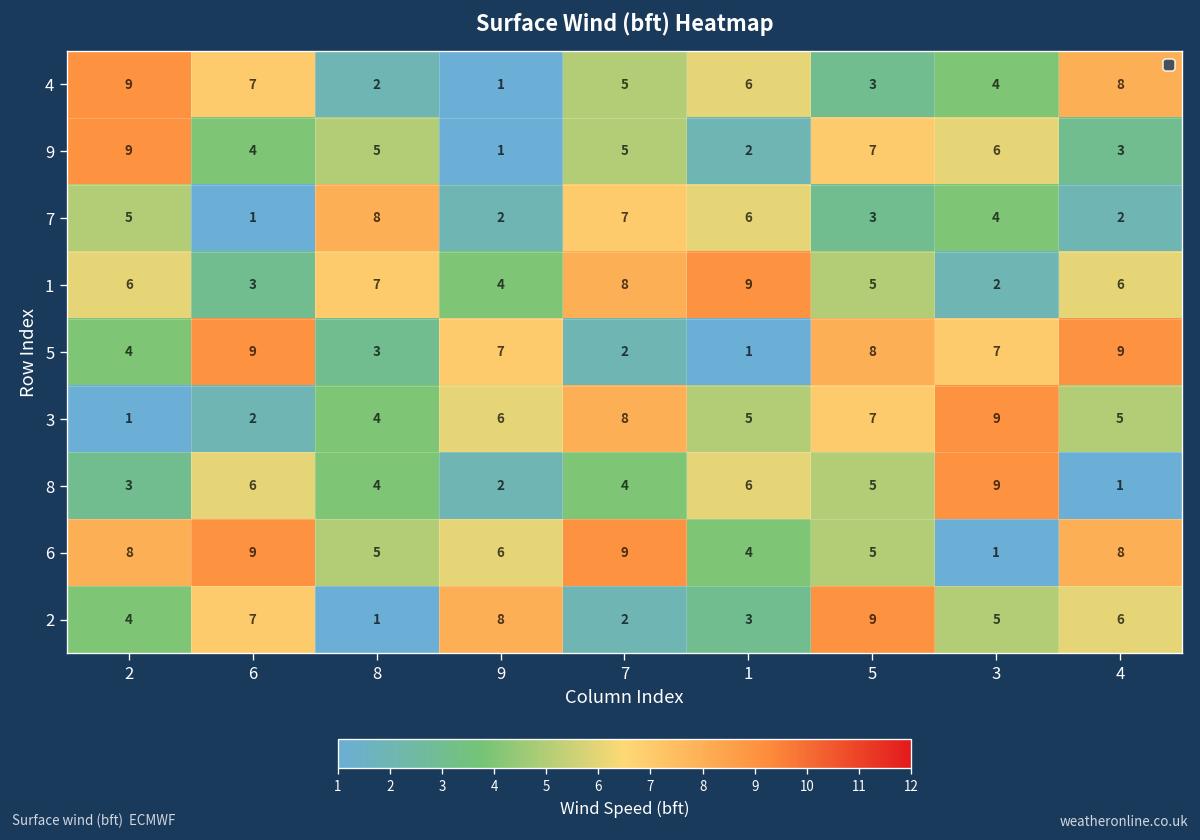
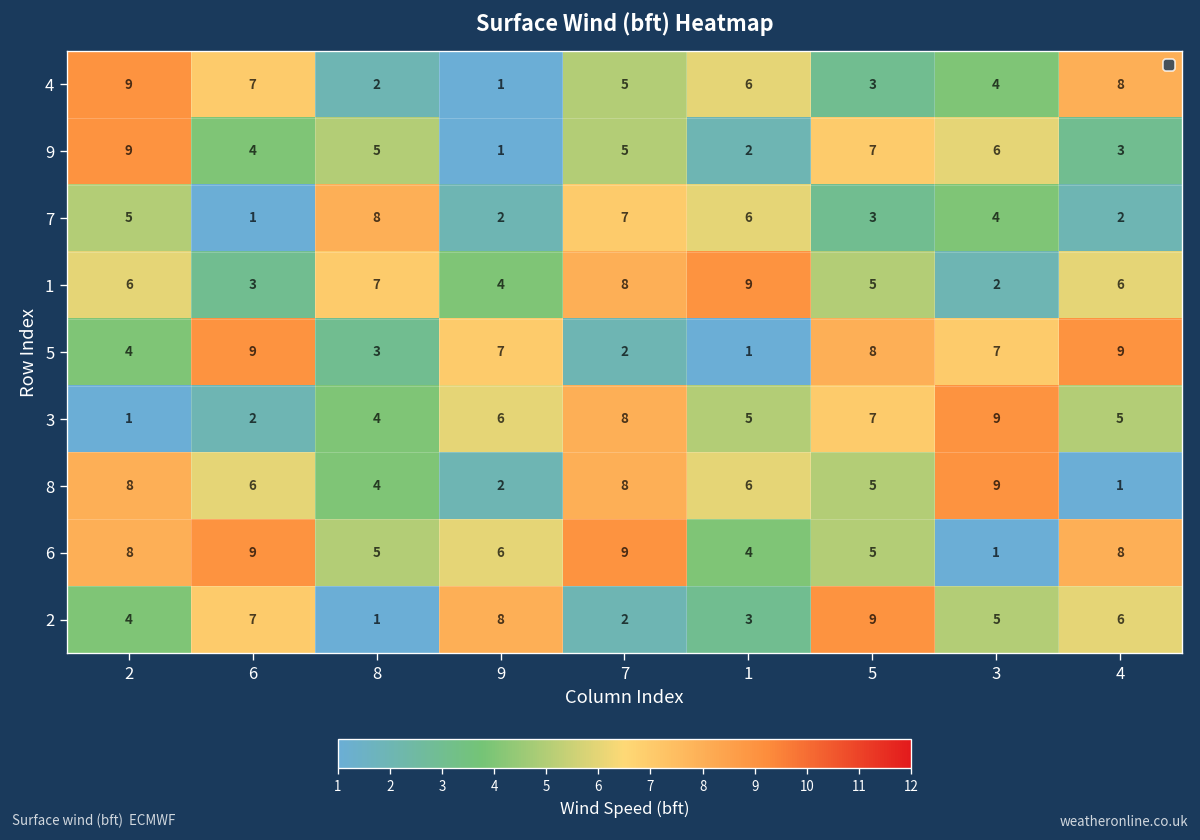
  {
    "4": {
      "2": 9,
      "6": 7,
      "8": 2,
      "9": 1,
      "7": 5,
      "1": 6,
      "5": 3,
      "3": 4,
      "4": 8
    },
    "9": {
      "2": 9,
      "6": 4,
      "8": 5,
      "9": 1,
      "7": 5,
      "1": 2,
      "5": 7,
      "3": 6,
      "4": 3
    },
    "7": {
      "2": 5,
      "6": 1,
      "8": 8,
      "9": 2,
      "7": 7,
      "1": 6,
      "5": 3,
      "3": 4,
      "4": 2
    },
    "1": {
      "2": 6,
      "6": 3,
      "8": 7,
      "9": 4,
      "7": 8,
      "1": 9,
      "5": 5,
      "3": 2,
      "4": 6
    },
    "5": {
      "2": 4,
      "6": 9,
      "8": 3,
      "9": 7,
      "7": 2,
      "1": 1,
      "5": 8,
      "3": 7,
      "4": 9
    },
    "3": {
      "2": 1,
      "6": 2,
      "8": 4,
      "9": 6,
      "7": 8,
      "1": 5,
      "5": 7,
      "3": 9,
      "4": 5
    },
    "8": {
-     "2": 3,
+     "2": 8,
      "6": 6,
      "8": 4,
      "9": 2,
-     "7": 4,
+     "7": 8,
      "1": 6,
      "5": 5,
      "3": 9,
      "4": 1
    },
    "6": {
      "2": 8,
      "6": 9,
      "8": 5,
      "9": 6,
      "7": 9,
      "1": 4,
      "5": 5,
      "3": 1,
      "4": 8
    },
    "2": {
      "2": 4,
      "6": 7,
      "8": 1,
      "9": 8,
      "7": 2,
      "1": 3,
      "5": 9,
      "3": 5,
      "4": 6
    }
  }
